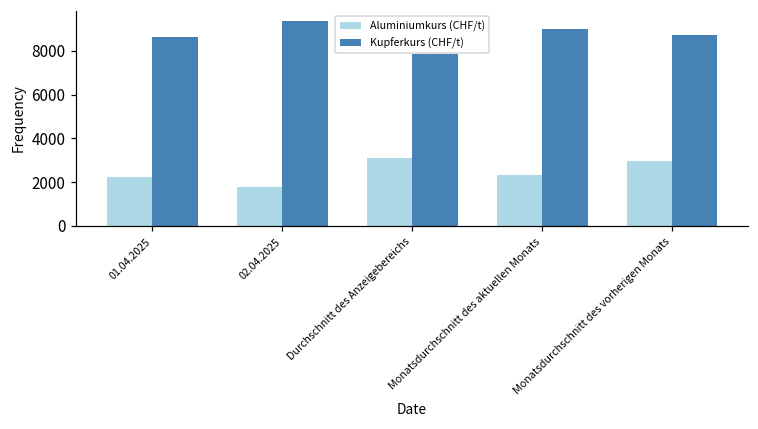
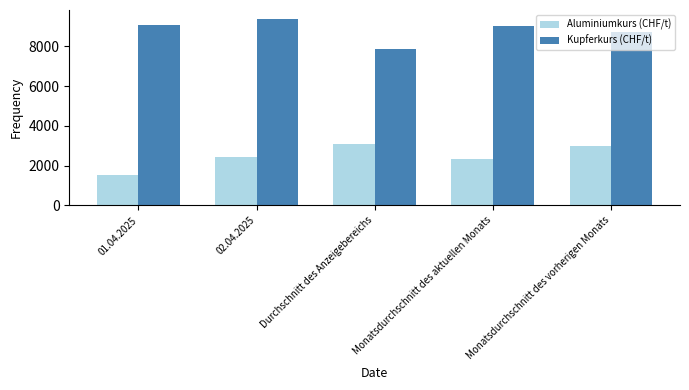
  {
    "Aluminiumkurs (CHF/t)": {
-     "01.04.2025": 2200,
-     "02.04.2025": 1800,
+     "01.04.2025": 1600,
+     "02.04.2025": 2400,
      "Durchschnitt des Anzeigebereichs": 3100,
      "Monatsdurchschnitt des aktuellen Monats": 2300,
      "Monatsdurchschnitt des vorherigen Monats": 3000
    },
    "Kupferkurs (CHF/t)": {
-     "01.04.2025": 8600,
+     "01.04.2025": 9100,
      "02.04.2025": 9400,
      "Durchschnitt des Anzeigebereichs": 7900,
      "Monatsdurchschnitt des aktuellen Monats": 9000
    }
  }
